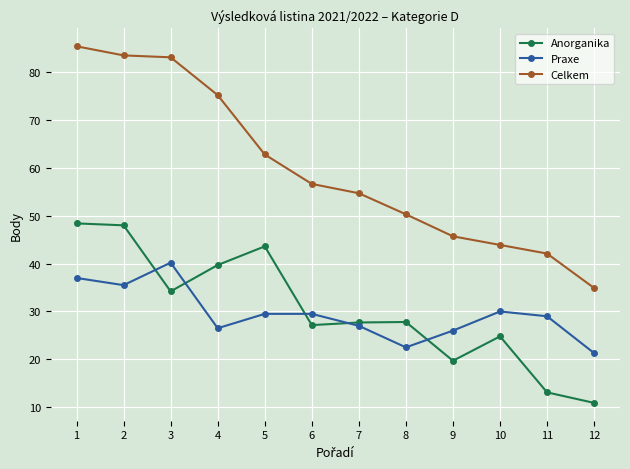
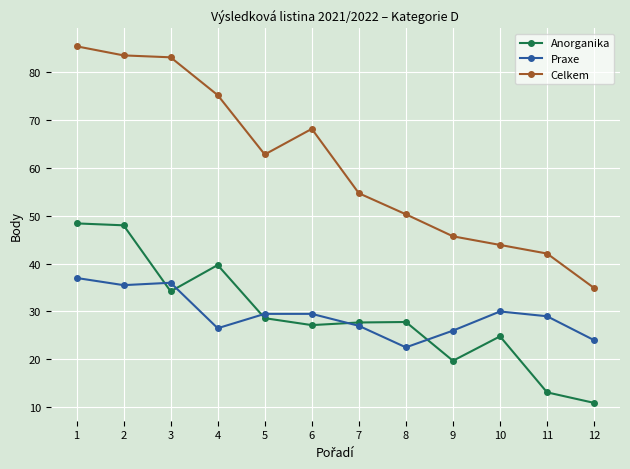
  {
    "Anorganika": {
      "1": 48,
      "2": 48,
      "3": 34,
      "4": 40,
-     "5": 44,
+     "5": 29,
      "6": 27,
      "7": 28,
      "8": 28,
      "9": 20,
      "10": 25,
      "11": 13,
      "12": 11
    },
    "Praxe": {
      "1": 37,
      "2": 36,
-     "3": 40,
+     "3": 36,
      "4": 27,
      "5": 30,
      "6": 30,
      "7": 27,
      "8": 23,
      "9": 26,
      "10": 30,
      "11": 29,
-     "12": 21
+     "12": 24
    },
    "Celkem": {
      "1": 85,
      "2": 84,
      "3": 83,
      "4": 75,
      "5": 63,
-     "6": 57,
+     "6": 68,
      "7": 55,
      "8": 50,
      "9": 46,
      "10": 44,
      "11": 42,
      "12": 35
    }
  }
